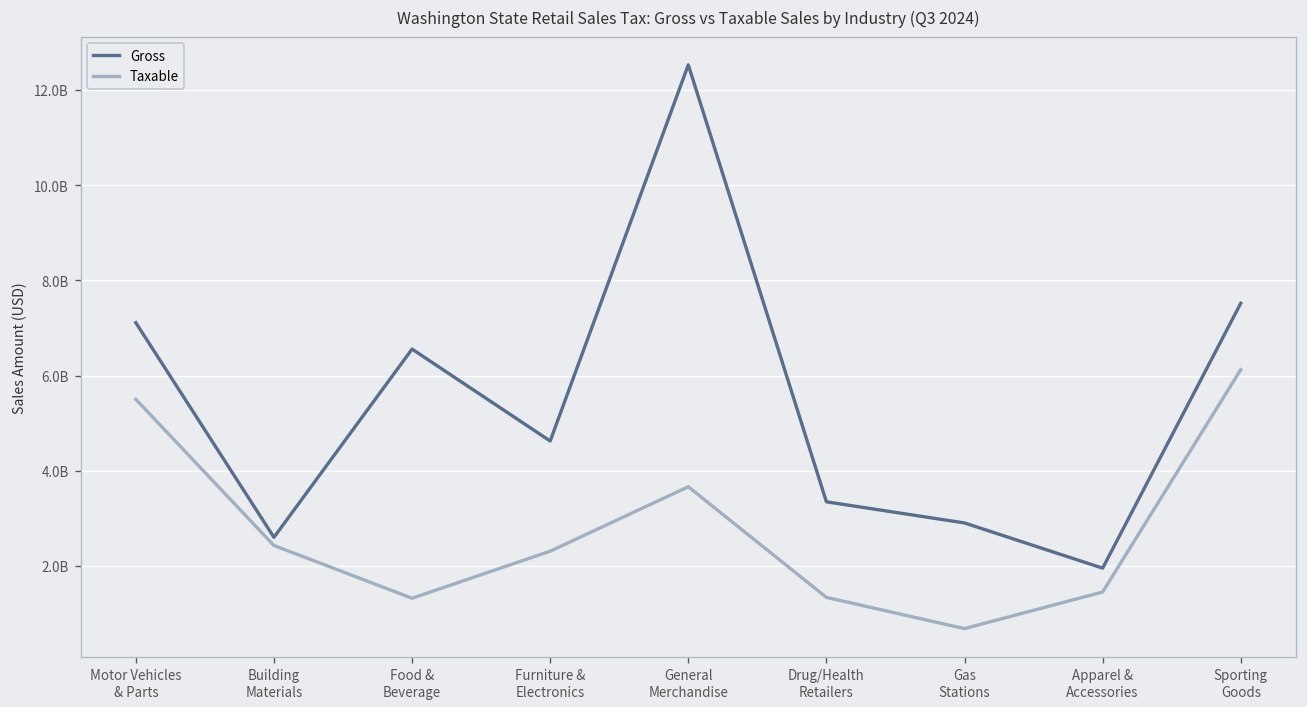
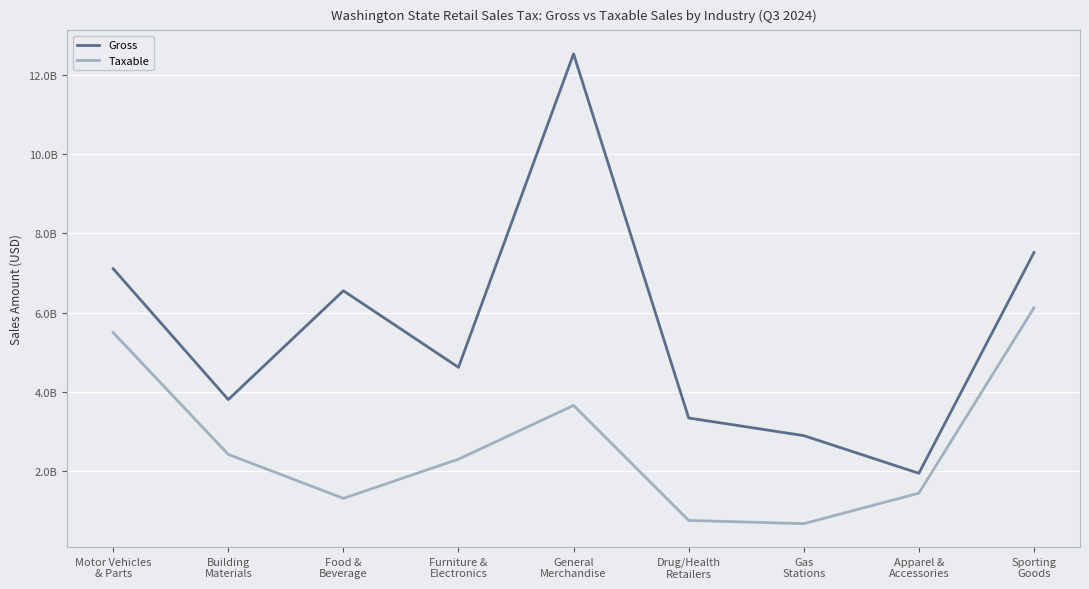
  {
    "Gross": {
      "Motor Vehicles & Parts": 7100000000,
-     "Building Materials": 2600000000,
+     "Building Materials": 3800000000,
      "Food & Beverage": 6600000000,
      "Furniture & Electronics": 4600000000,
      "General Merchandise": 12500000000,
      "Drug/Health Retailers": 3300000000,
      "Gas Stations": 2900000000,
      "Apparel & Accessories": 2000000000,
      "Sporting Goods": 7500000000
    },
    "Taxable": {
      "Motor Vehicles & Parts": 5500000000,
      "Building Materials": 2400000000,
      "Food & Beverage": 1300000000,
      "Furniture & Electronics": 2300000000,
      "General Merchandise": 3700000000,
-     "Drug/Health Retailers": 1300000000,
+     "Drug/Health Retailers": 800000000,
      "Gas Stations": 700000000,
      "Apparel & Accessories": 1500000000,
      "Sporting Goods": 6100000000
    }
  }
